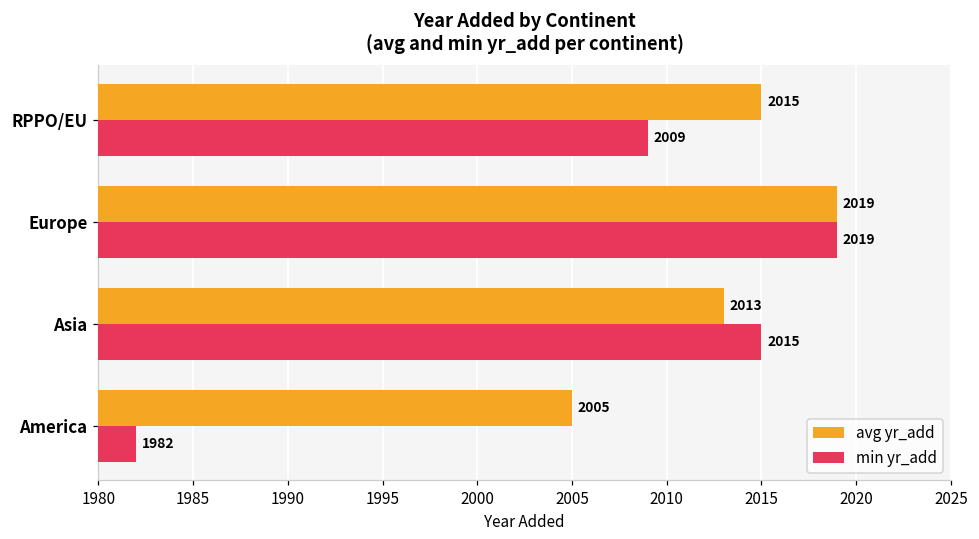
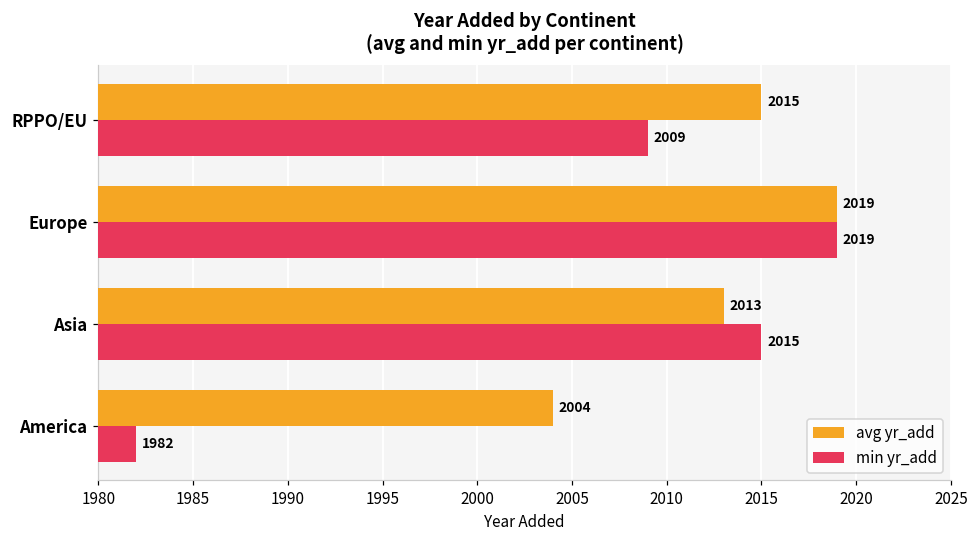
  {
    "avg yr_add": {
      "RPPO/EU": 2015,
      "Europe": 2019,
      "Asia": 2013,
-     "America": 2005
+     "America": 2004
    },
    "min yr_add": {
      "RPPO/EU": 2009,
      "Europe": 2019,
      "Asia": 2015,
      "America": 1982
    }
  }
